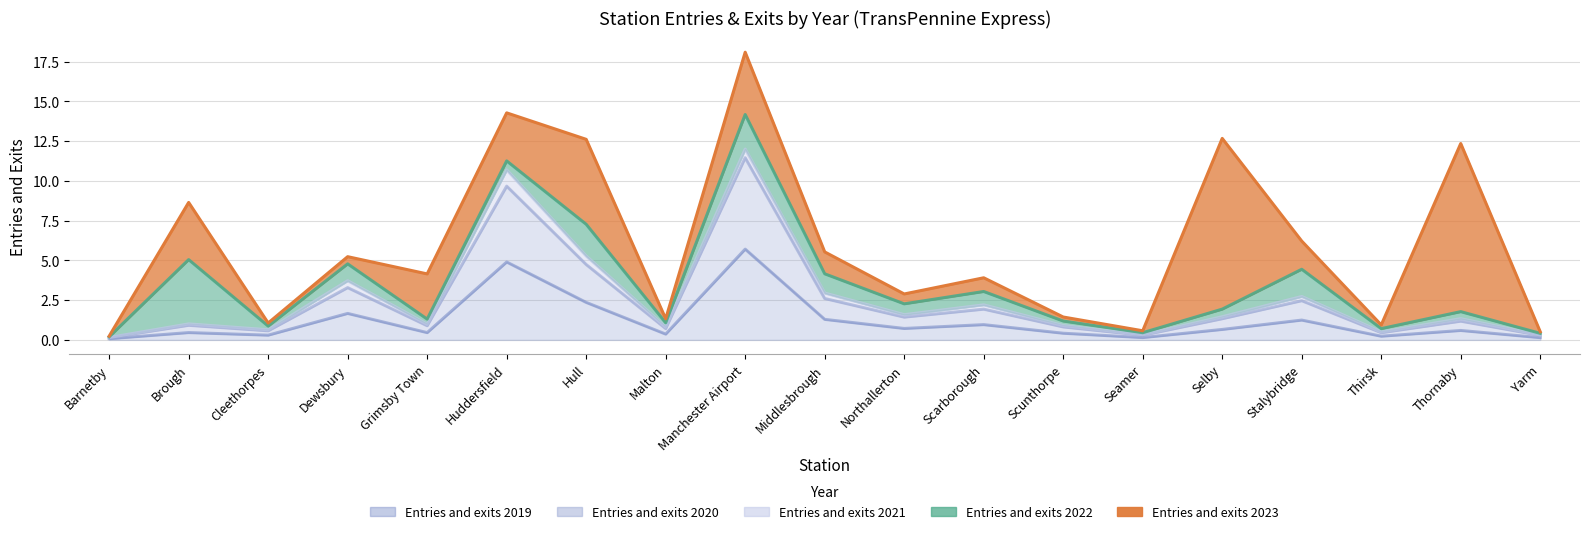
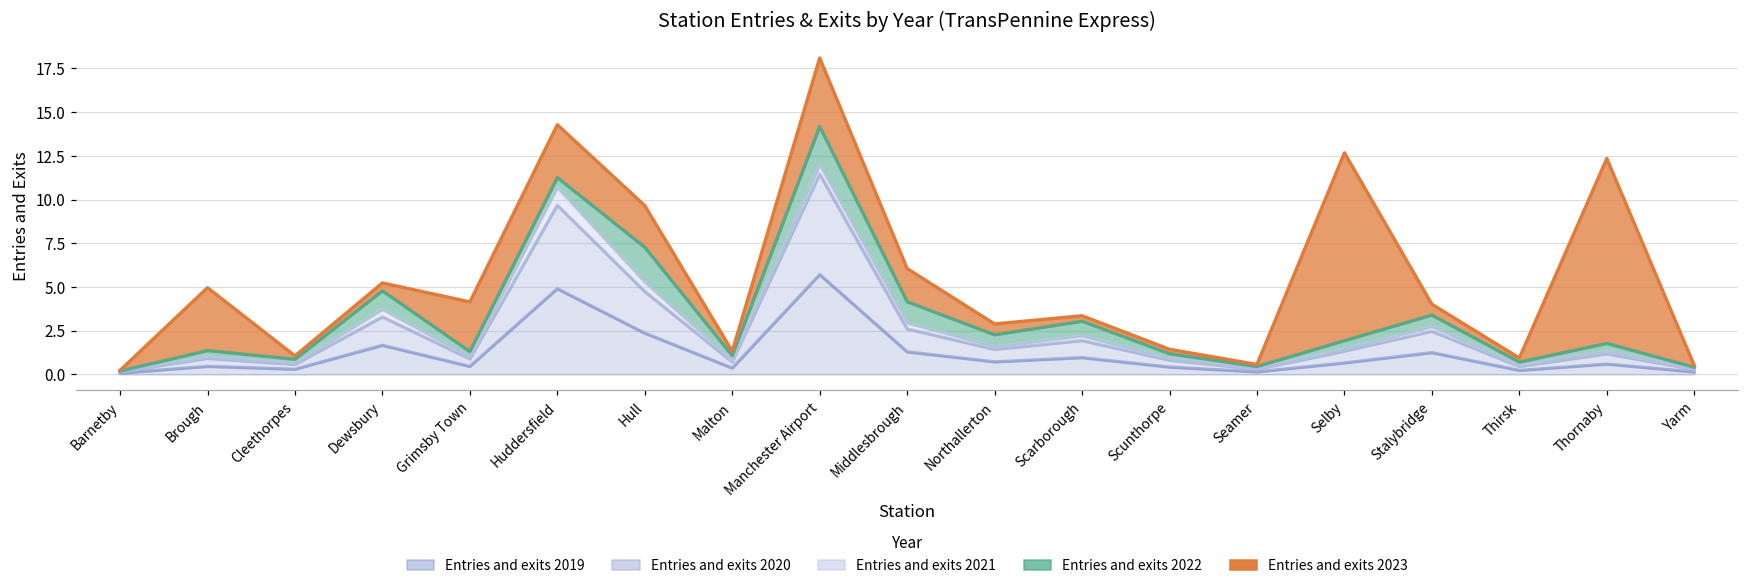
  {
    "Entries and exits 2022": {
-     "Brough": 4.0,
+     "Brough": 0.4,
      "Cleethorpes": 0.2,
      "Dewsbury": 1.1,
      "Grimsby Town": 0.3,
      "Huddersfield": 0.6,
      "Hull": 2.0,
      "Malton": 0.3,
      "Manchester Airport": 2.2,
      "Middlesbrough": 1.2,
      "Northallerton": 0.7,
      "Scarborough": 0.8,
      "Scunthorpe": 0.3,
      "Selby": 0.5,
-     "Stalybridge": 1.7,
+     "Stalybridge": 0.7,
      "Thirsk": 0.2,
      "Thornaby": 0.4
    },
    "Entries and exits 2023": {
      "Brough": 3.6,
      "Cleethorpes": 0.2,
      "Dewsbury": 0.5,
      "Grimsby Town": 2.8,
      "Huddersfield": 3.0,
-     "Hull": 5.3,
+     "Hull": 2.4,
      "Malton": 0.3,
      "Manchester Airport": 3.9,
-     "Middlesbrough": 1.4,
+     "Middlesbrough": 1.9,
      "Northallerton": 0.6,
-     "Scarborough": 0.9,
+     "Scarborough": 0.3,
      "Scunthorpe": 0.3,
      "Selby": 10.7,
-     "Stalybridge": 1.8,
+     "Stalybridge": 0.6,
      "Thirsk": 0.2,
      "Thornaby": 10.6
    }
  }
